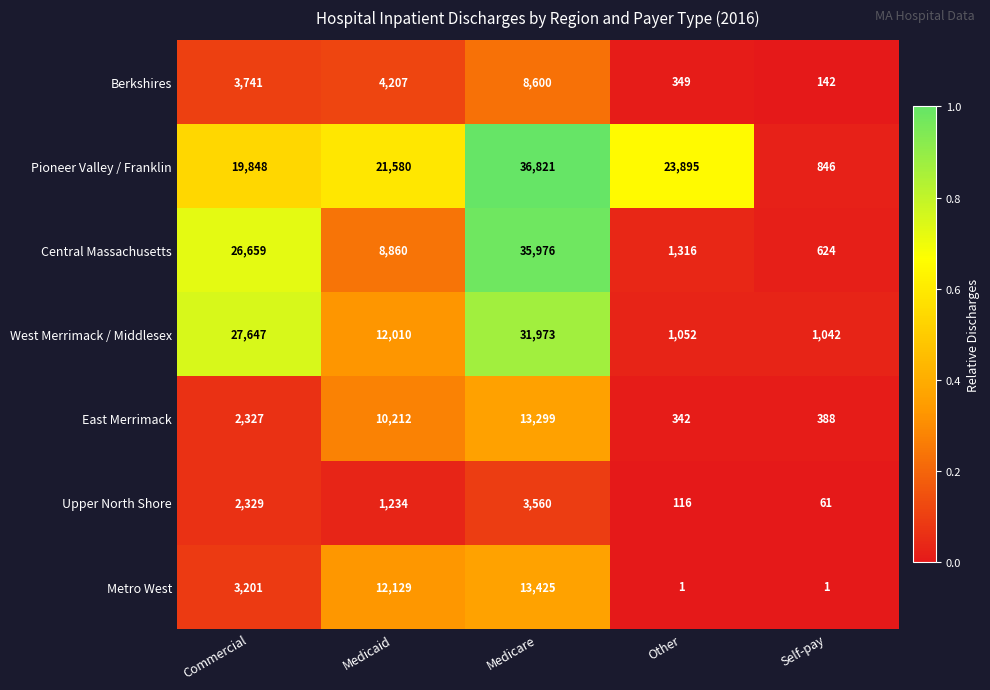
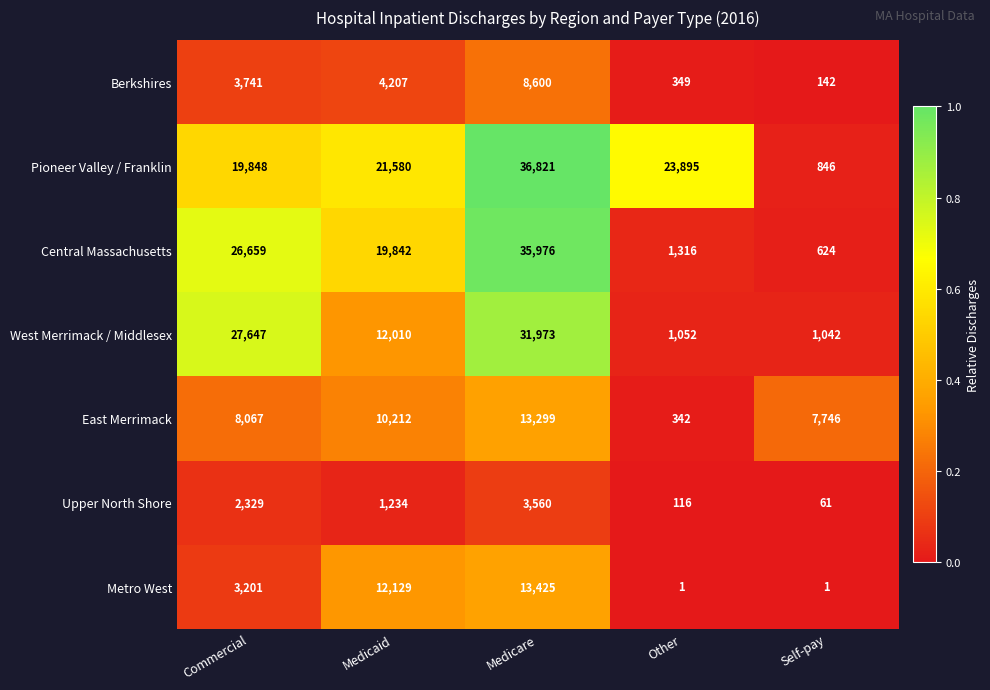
  {
    "Berkshires": {
      "Commercial": "3,741",
      "Medicaid": "4,207",
      "Medicare": "8,600",
      "Other": "349",
      "Self-pay": "142"
    },
    "Pioneer Valley / Franklin": {
      "Commercial": "19,848",
      "Medicaid": "21,580",
      "Medicare": "36,821",
      "Other": "23,895",
      "Self-pay": "846"
    },
    "Central Massachusetts": {
      "Commercial": "26,659",
-     "Medicaid": "8,860",
+     "Medicaid": "19,842",
      "Medicare": "35,976",
      "Other": "1,316",
      "Self-pay": "624"
    },
    "West Merrimack / Middlesex": {
      "Commercial": "27,647",
      "Medicaid": "12,010",
      "Medicare": "31,973",
      "Other": "1,052",
      "Self-pay": "1,042"
    },
    "East Merrimack": {
-     "Commercial": "2,327",
+     "Commercial": "8,067",
      "Medicaid": "10,212",
      "Medicare": "13,299",
      "Other": "342",
-     "Self-pay": "388"
+     "Self-pay": "7,746"
    },
    "Upper North Shore": {
      "Commercial": "2,329",
      "Medicaid": "1,234",
      "Medicare": "3,560",
      "Other": "116",
      "Self-pay": "61"
    },
    "Metro West": {
      "Commercial": "3,201",
      "Medicaid": "12,129",
      "Medicare": "13,425",
      "Other": "1",
      "Self-pay": "1"
    }
  }
